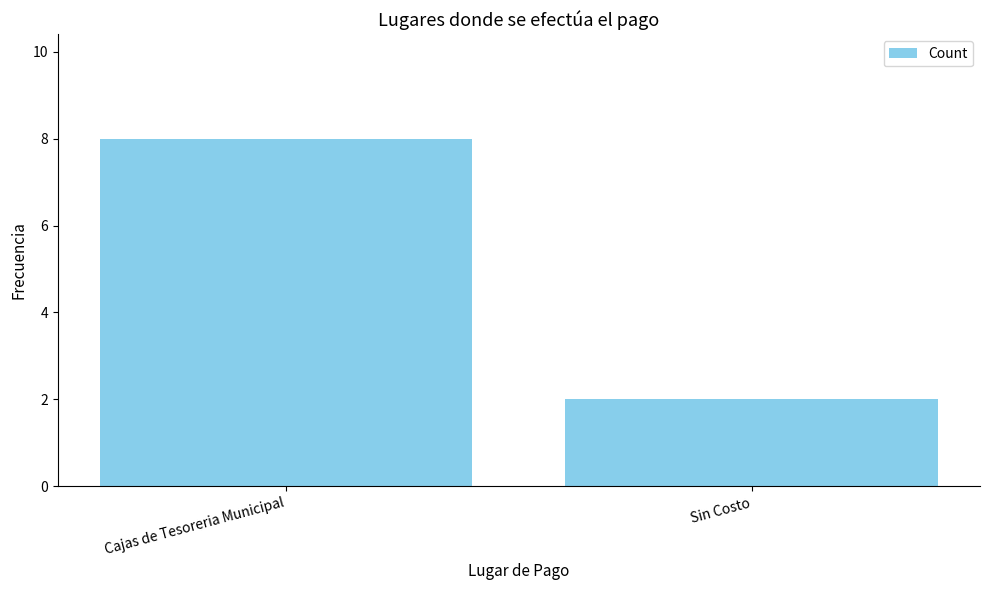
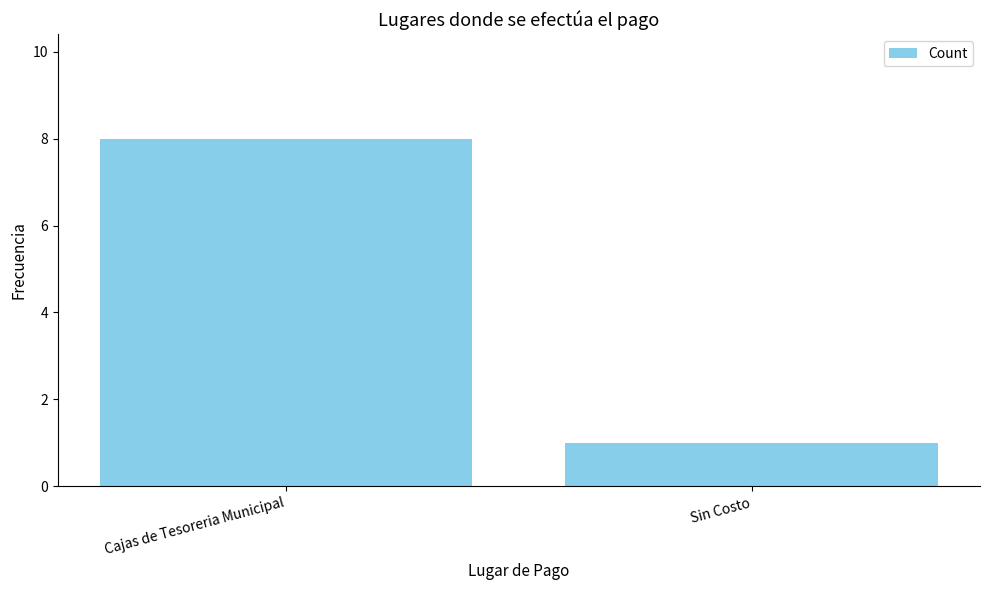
  {
    "Cajas de Tesoreria Municipal": 8,
-   "Sin Costo": 2
+   "Sin Costo": 1
  }
